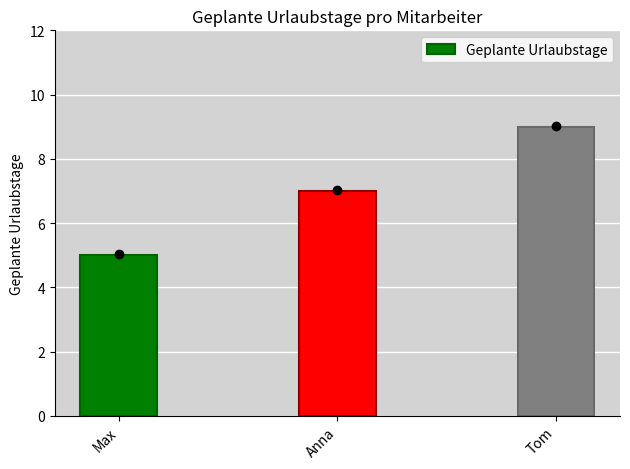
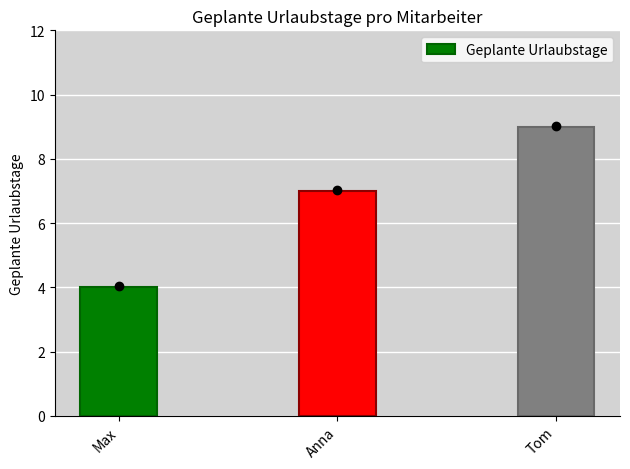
  {
    "Geplante Urlaubstage": {
-     "Max": 5,
+     "Max": 4,
      "Anna": 7,
      "Tom": 9
    }
  }
